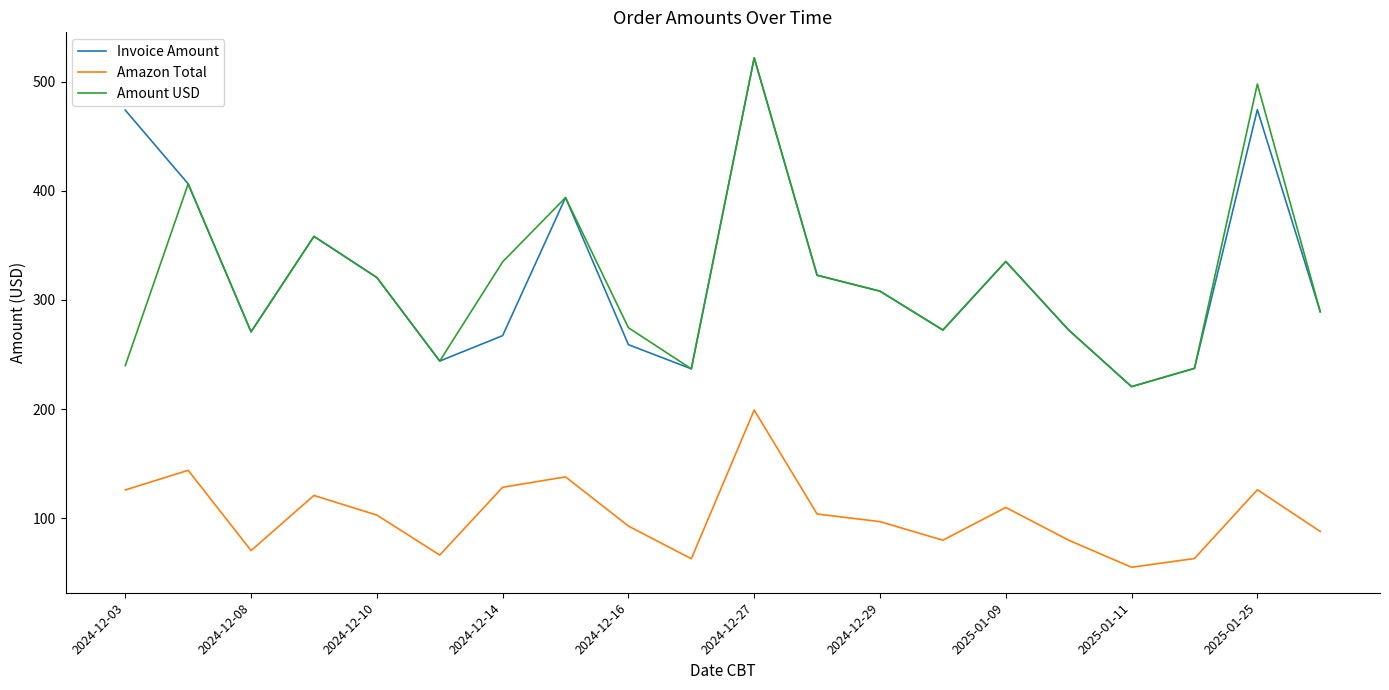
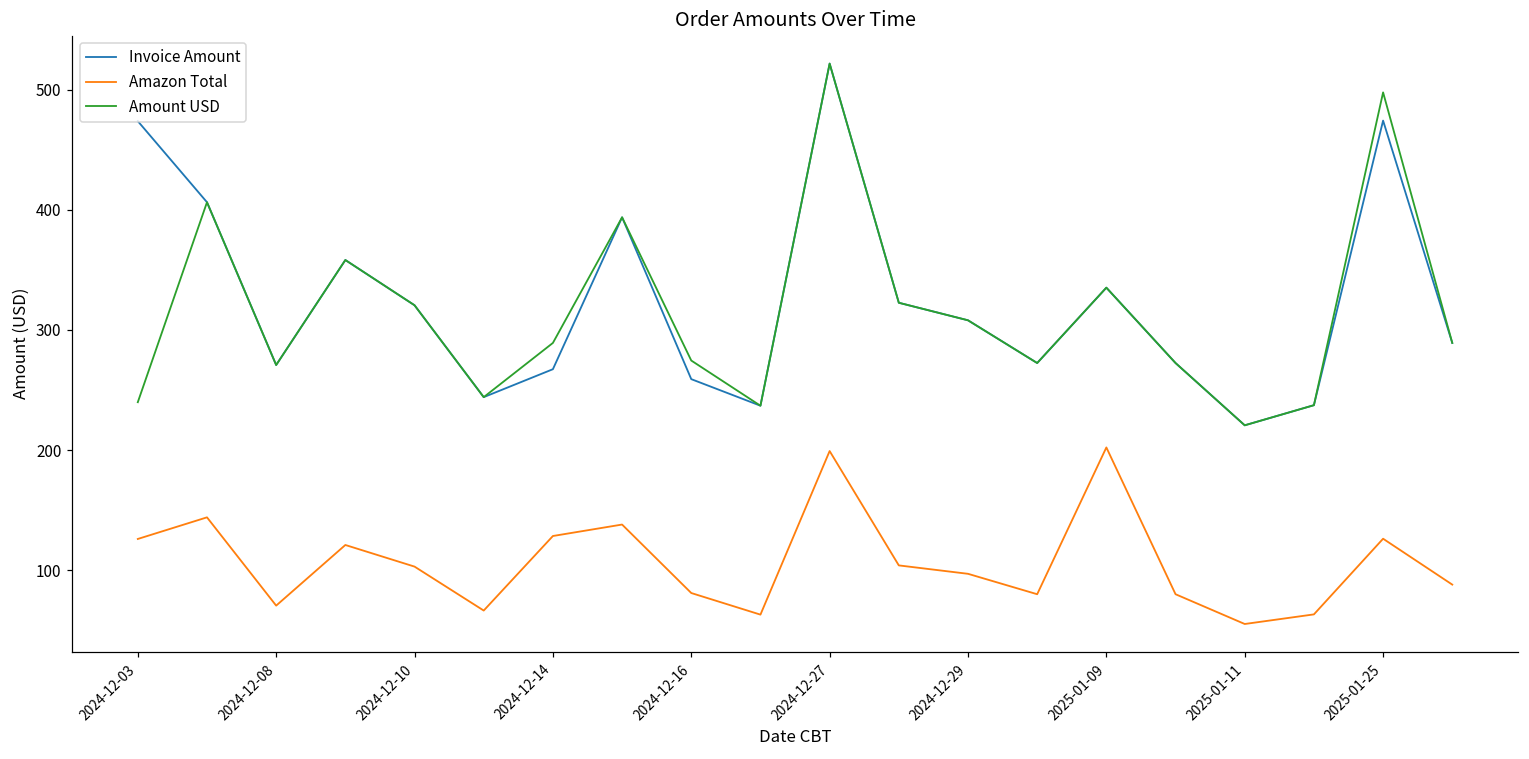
  {
    "Invoice Amount": {
      "2024-12-03": 474,
      "2024-12-14": 267,
      "2024-12-16": 259,
      "2025-01-25": 474
    },
    "Amazon Total": {
      "2024-12-03": 126,
      "2024-12-08": 71,
      "2024-12-10": 103,
      "2024-12-14": 128,
-     "2024-12-16": 93,
+     "2024-12-16": 81,
      "2024-12-27": 199,
      "2024-12-29": 97,
-     "2025-01-09": 110,
+     "2025-01-09": 202,
      "2025-01-11": 55,
      "2025-01-25": 126
    },
    "Amount USD": {
      "2024-12-03": 240,
-     "2024-12-14": 335,
+     "2024-12-14": 289,
      "2024-12-16": 275,
      "2025-01-25": 498
    }
  }
